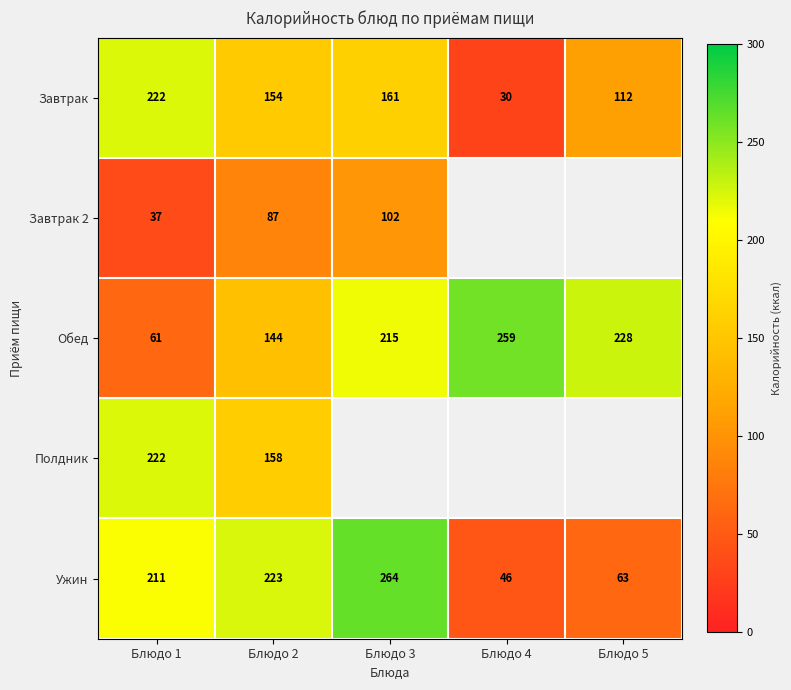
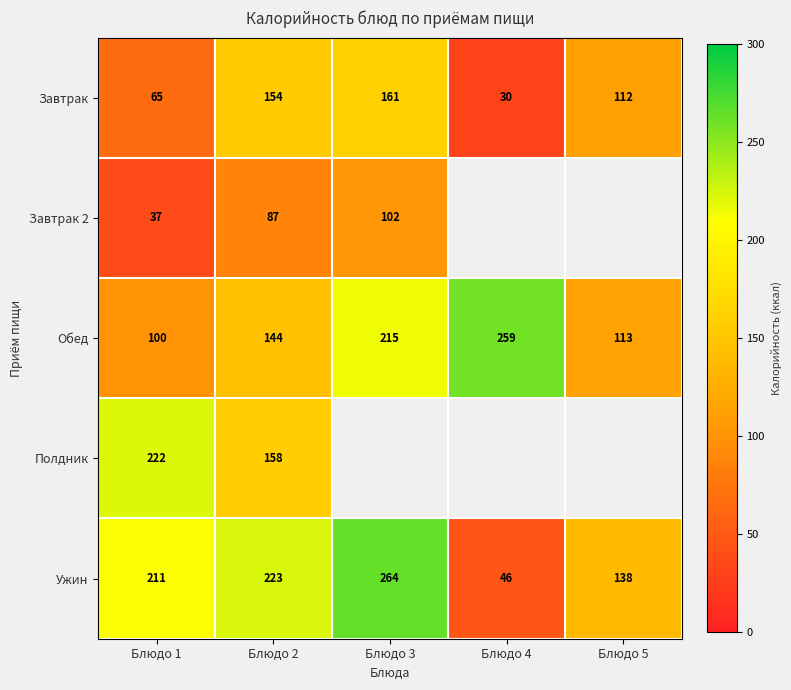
  {
    "Завтрак": {
-     "Блюдо 1": 222,
+     "Блюдо 1": 65,
      "Блюдо 2": 154,
      "Блюдо 3": 161,
      "Блюдо 4": 30,
      "Блюдо 5": 112
    },
    "Завтрак 2": {
      "Блюдо 1": 37,
      "Блюдо 2": 87,
      "Блюдо 3": 102
    },
    "Обед": {
-     "Блюдо 1": 61,
+     "Блюдо 1": 100,
      "Блюдо 2": 144,
      "Блюдо 3": 215,
      "Блюдо 4": 259,
-     "Блюдо 5": 228
+     "Блюдо 5": 113
    },
    "Полдник": {
      "Блюдо 1": 222,
      "Блюдо 2": 158
    },
    "Ужин": {
      "Блюдо 1": 211,
      "Блюдо 2": 223,
      "Блюдо 3": 264,
      "Блюдо 4": 46,
-     "Блюдо 5": 63
+     "Блюдо 5": 138
    }
  }
